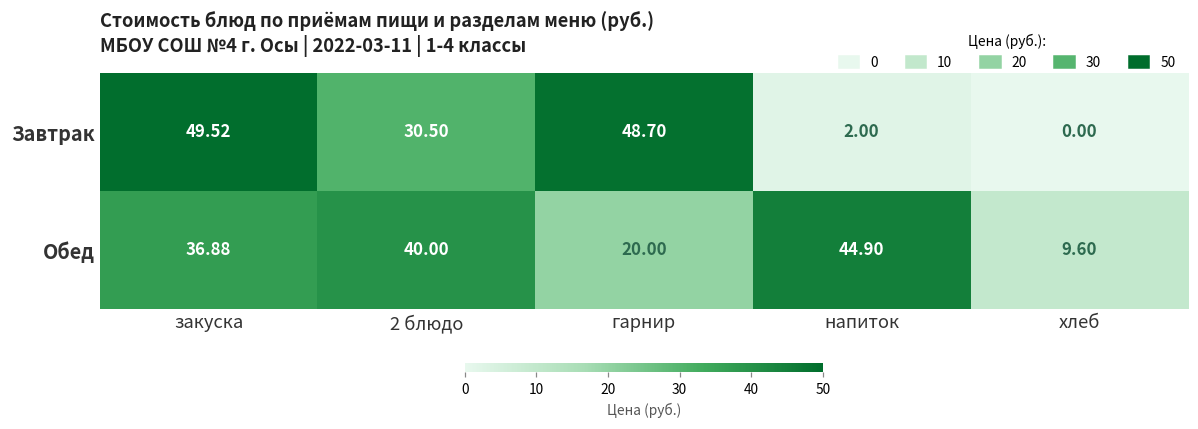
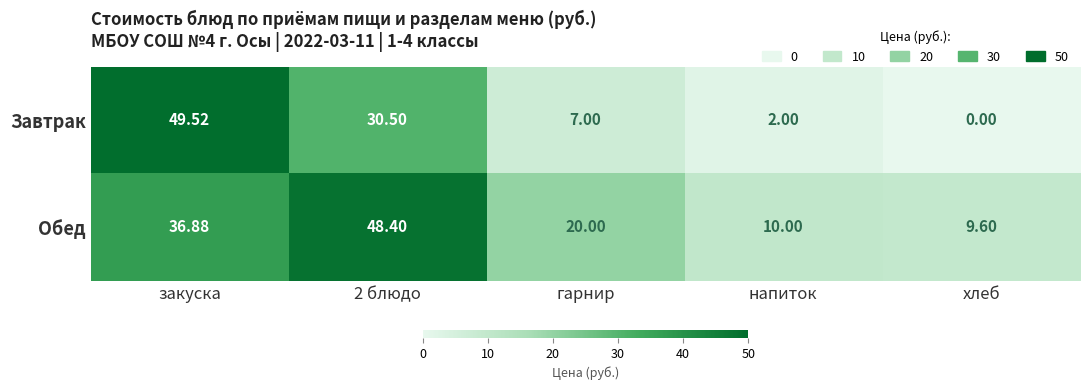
  {
    "Завтрак": {
      "закуска": 49.52,
      "2 блюдо": 30.50,
-     "гарнир": 48.70,
+     "гарнир": 7.00,
      "напиток": 2.00,
      "хлеб": 0.00
    },
    "Обед": {
      "закуска": 36.88,
-     "2 блюдо": 40.00,
+     "2 блюдо": 48.40,
      "гарнир": 20.00,
-     "напиток": 44.90,
+     "напиток": 10.00,
      "хлеб": 9.60
    }
  }
